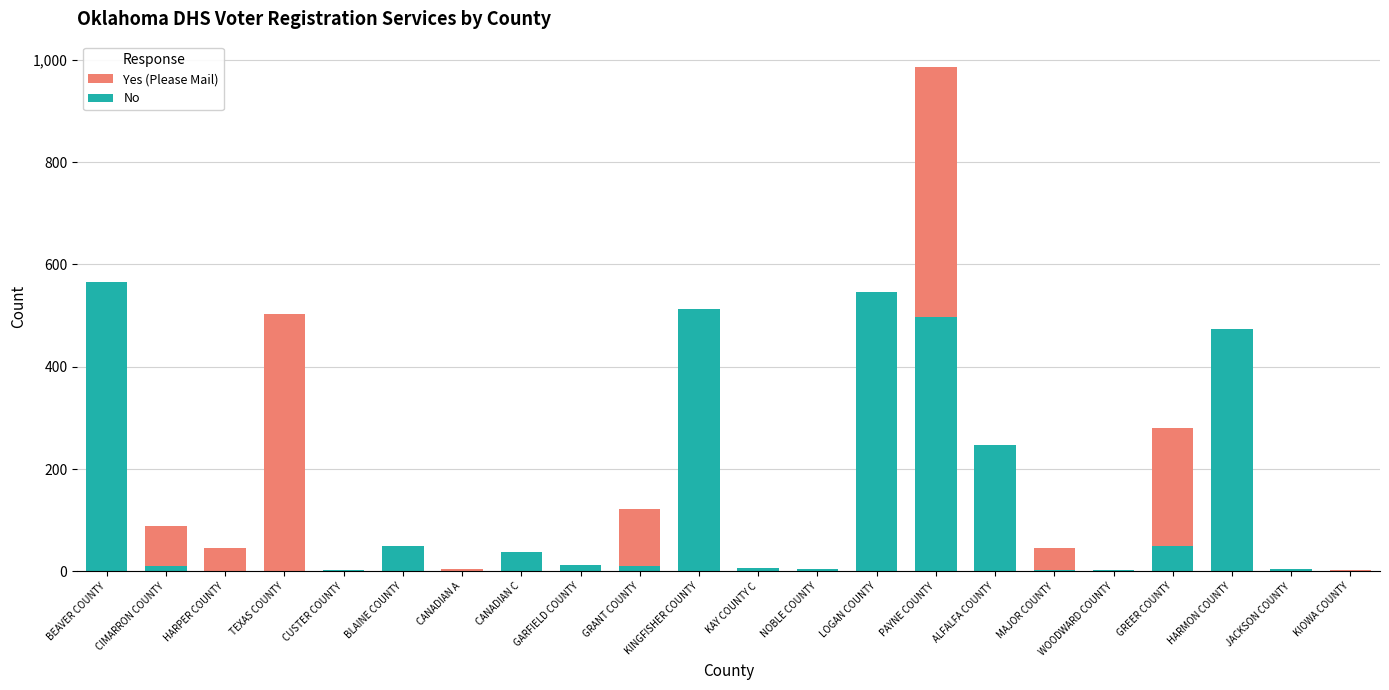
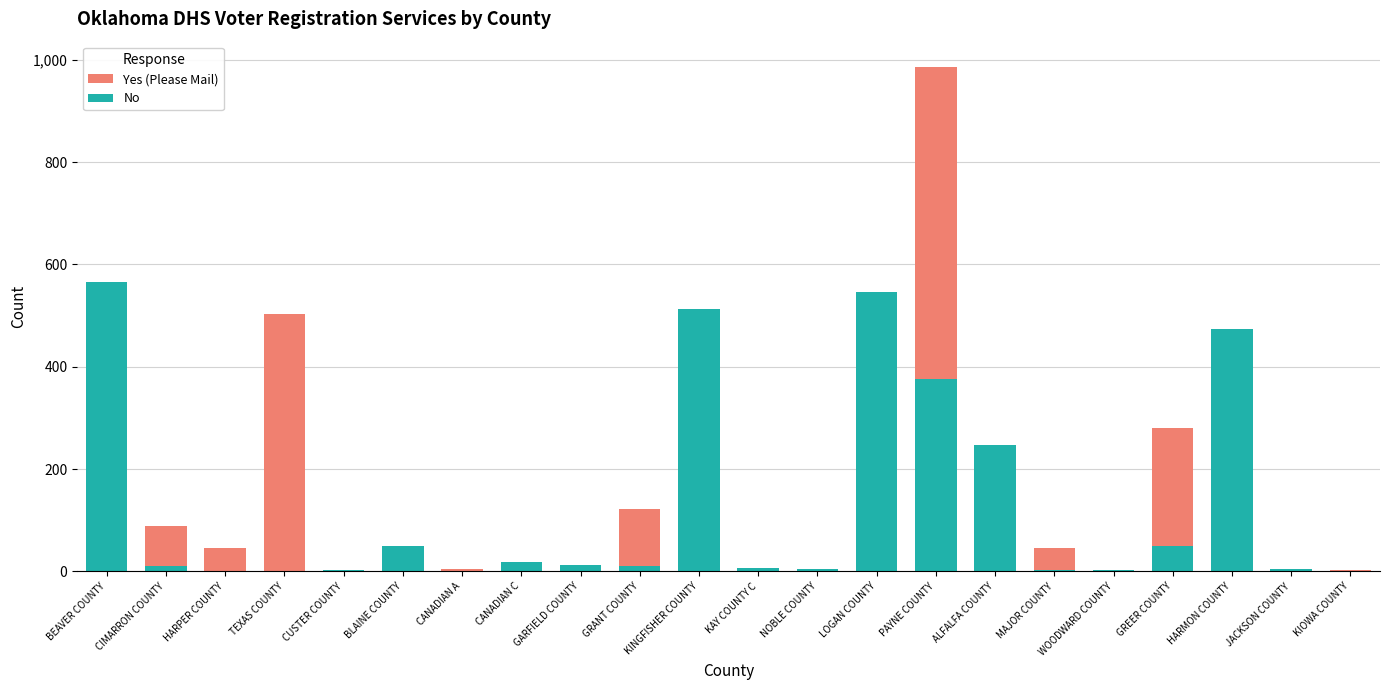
  {
    "Yes (Please Mail)": {
      "CIMARRON COUNTY": 90,
      "HARPER COUNTY": 50,
      "TEXAS COUNTY": 500,
      "CUSTER COUNTY": 0,
      "GRANT COUNTY": 120,
      "KAY COUNTY C": 0,
      "NOBLE COUNTY": 0,
      "PAYNE COUNTY": 990,
      "MAJOR COUNTY": 50,
      "WOODWARD COUNTY": 0,
      "GREER COUNTY": 280
    },
    "No": {
      "BEAVER COUNTY": 570,
      "TEXAS COUNTY": 0,
      "BLAINE COUNTY": 50,
      "CANADIAN A": 0,
-     "CANADIAN C": 40,
+     "CANADIAN C": 20,
      "GARFIELD COUNTY": 10,
      "KINGFISHER COUNTY": 510,
      "KAY COUNTY C": 10,
      "LOGAN COUNTY": 550,
-     "PAYNE COUNTY": 500,
+     "PAYNE COUNTY": 380,
      "ALFALFA COUNTY": 250,
      "HARMON COUNTY": 470,
      "KIOWA COUNTY": 0
    }
  }
